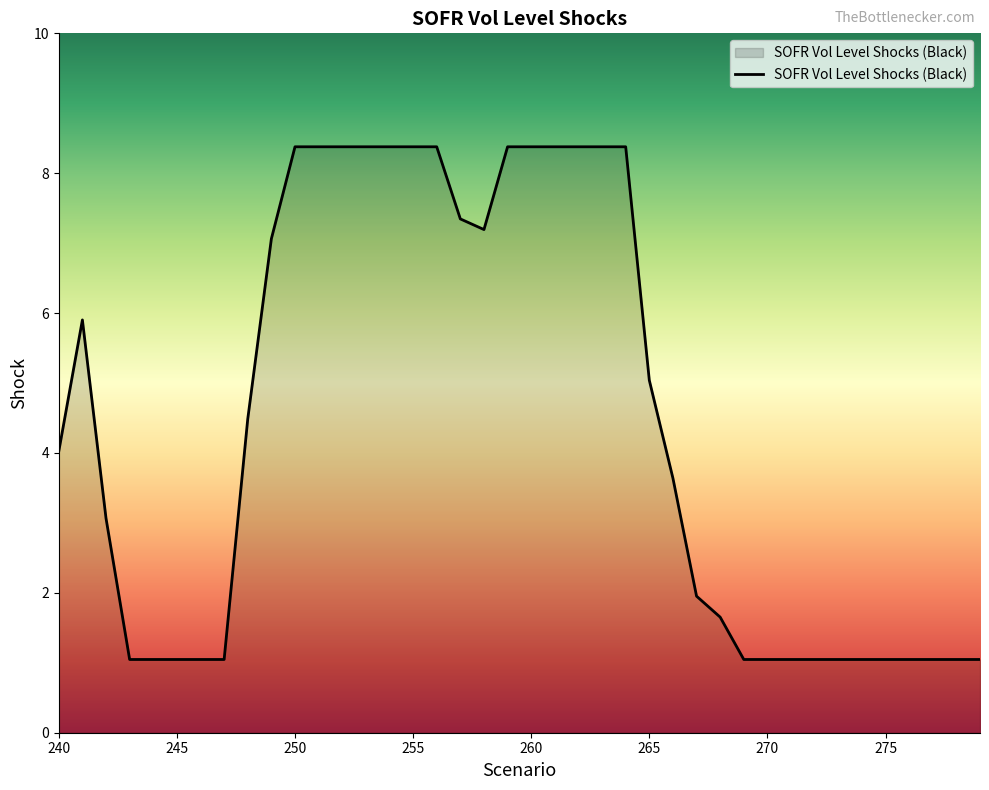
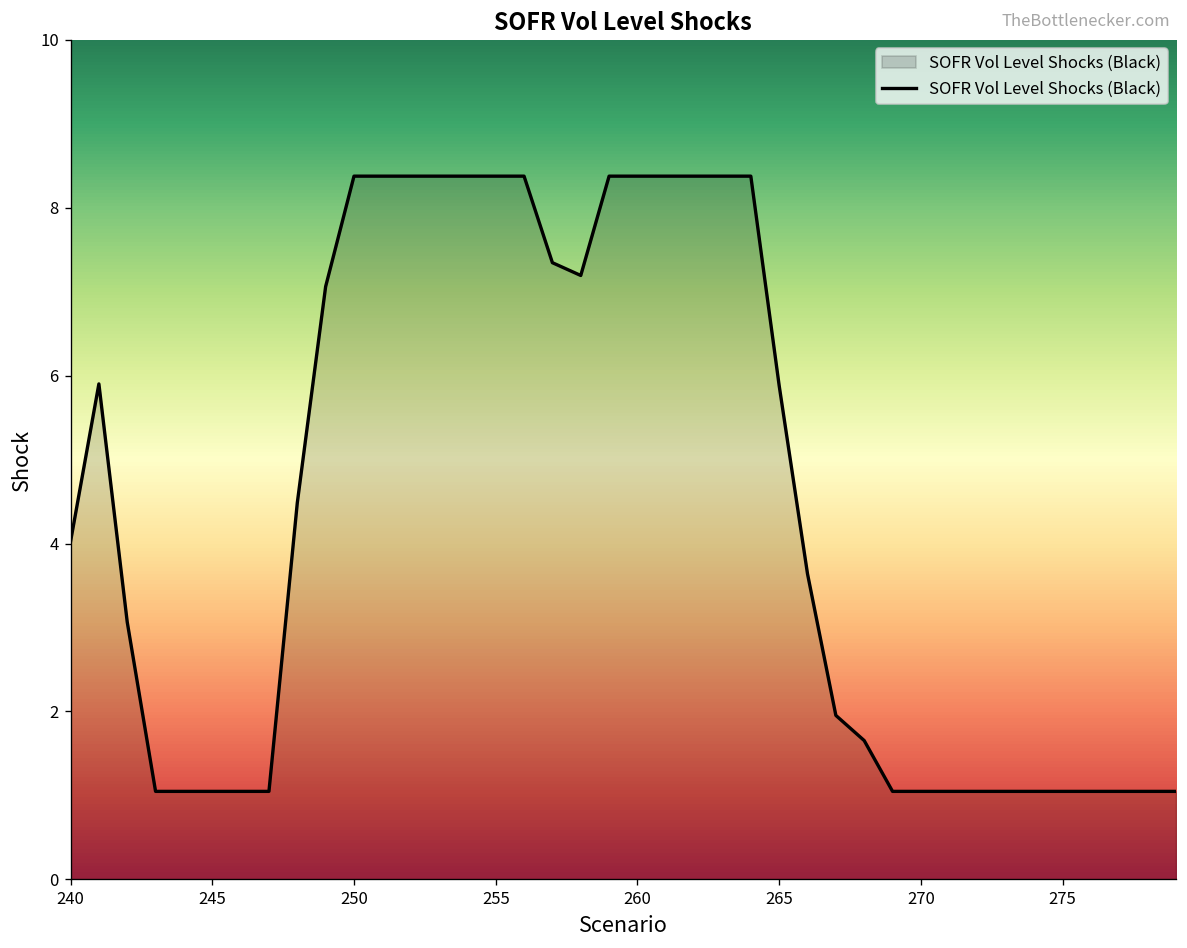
  {
    "240": 4.0,
    "245": 1.0,
    "250": 8.4,
    "255": 8.4,
    "260": 8.4,
-   "265": 5.0,
+   "265": 5.9,
    "270": 1.0,
    "275": 1.0
  }
